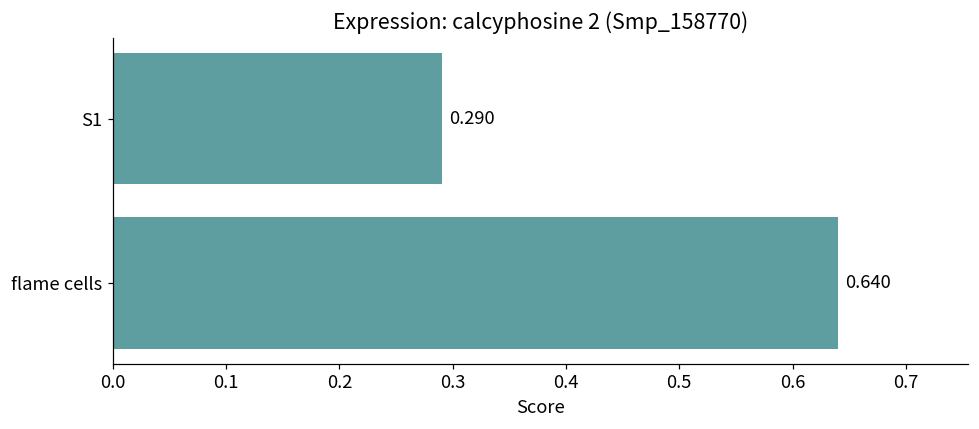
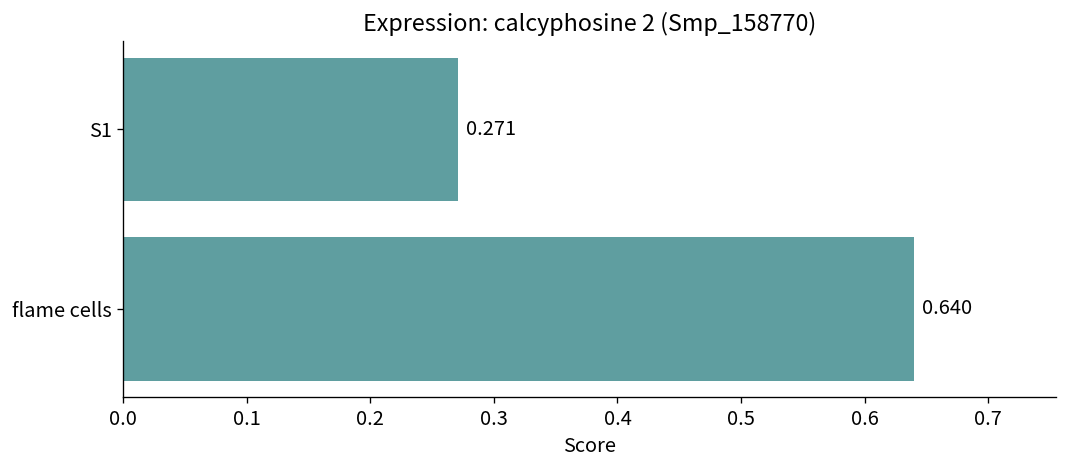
  {
-   "S1": 0.290,
+   "S1": 0.271,
    "flame cells": 0.640
  }
